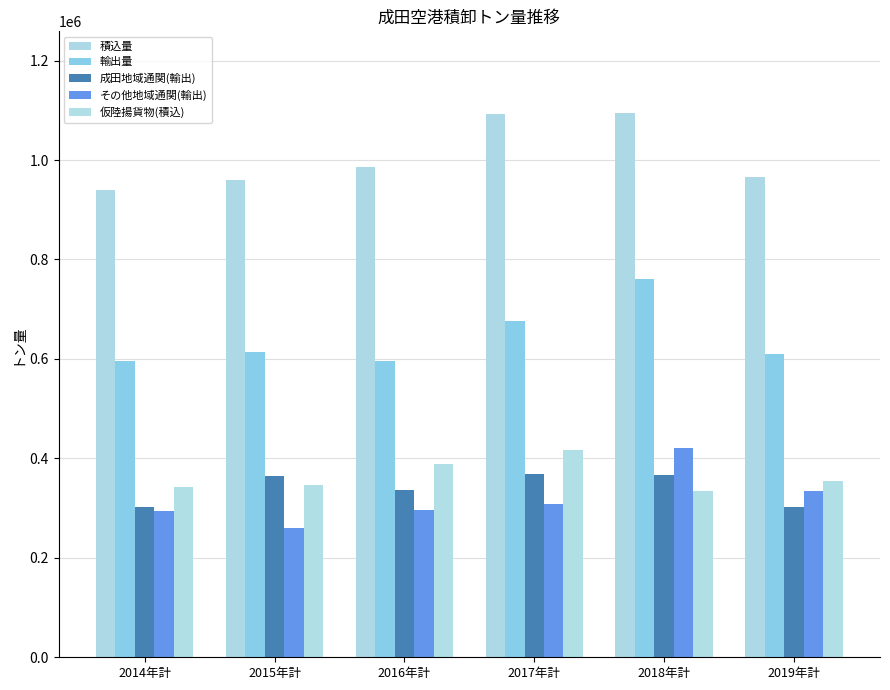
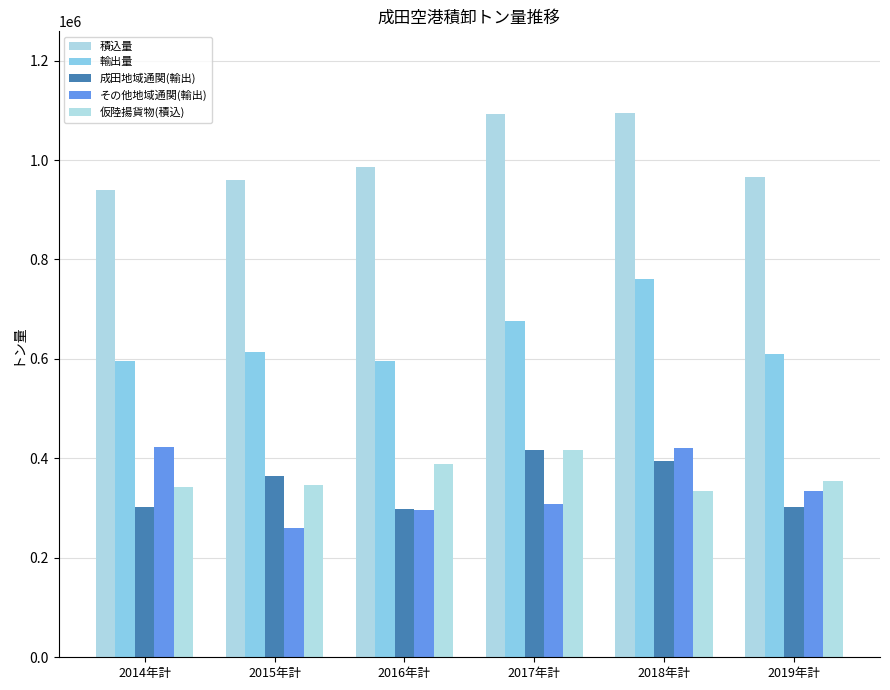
  {
    "成田地域通関(輸出)": {
      "2014年計": 300000,
      "2015年計": 360000,
-     "2016年計": 340000,
-     "2017年計": 370000,
-     "2018年計": 370000,
+     "2016年計": 300000,
+     "2017年計": 420000,
+     "2018年計": 390000,
      "2019年計": 300000
    },
    "その他地域通関(輸出)": {
-     "2014年計": 290000,
+     "2014年計": 420000,
      "2015年計": 260000,
      "2016年計": 300000,
      "2017年計": 310000,
      "2018年計": 420000,
      "2019年計": 330000
    }
  }
